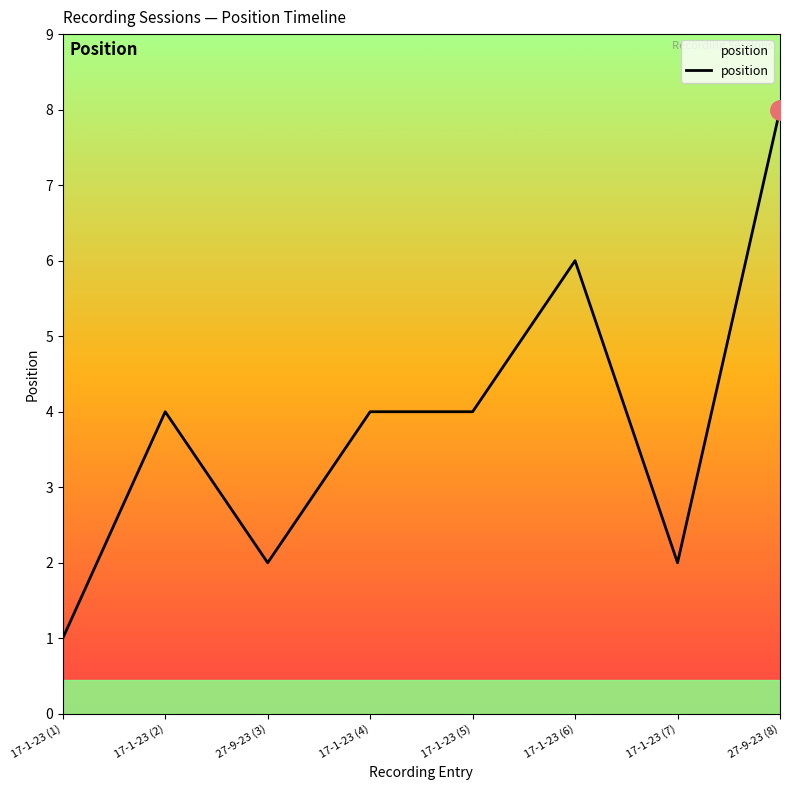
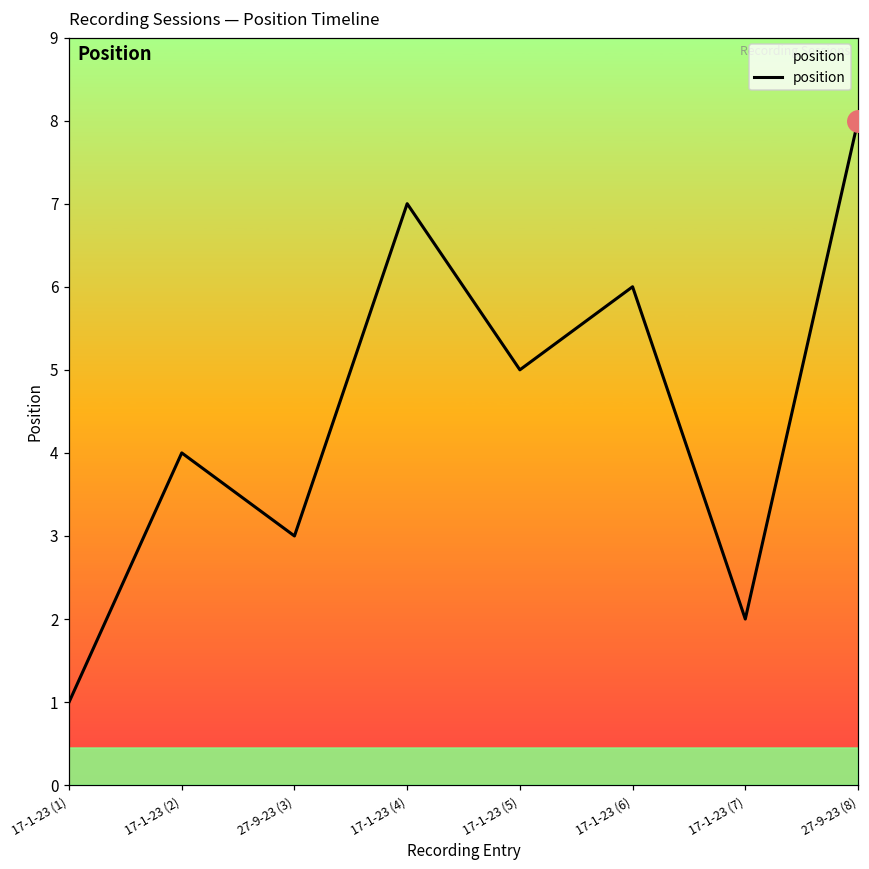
  {
    "position": {
      "17-1-23 (1)": 1,
      "17-1-23 (2)": 4,
-     "27-9-23 (3)": 2,
-     "17-1-23 (4)": 4,
-     "17-1-23 (5)": 4,
+     "27-9-23 (3)": 3,
+     "17-1-23 (4)": 7,
+     "17-1-23 (5)": 5,
      "17-1-23 (6)": 6,
      "17-1-23 (7)": 2
    }
  }
